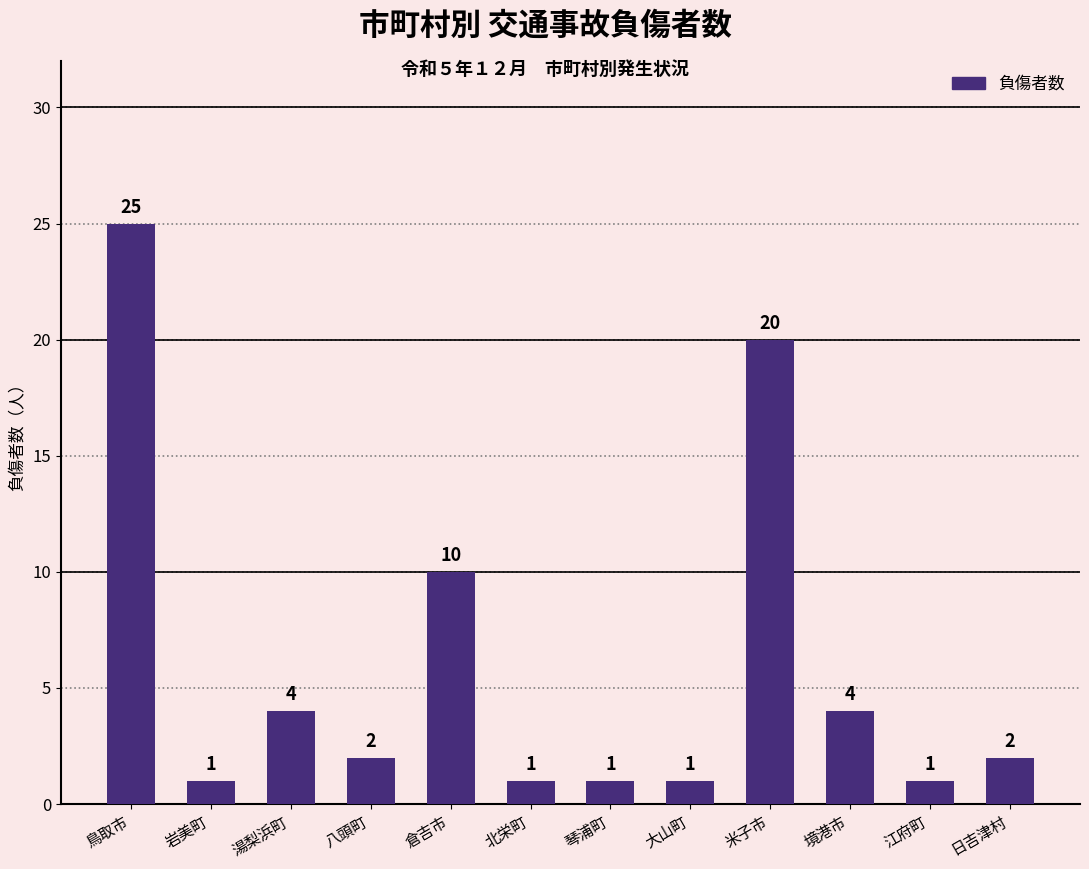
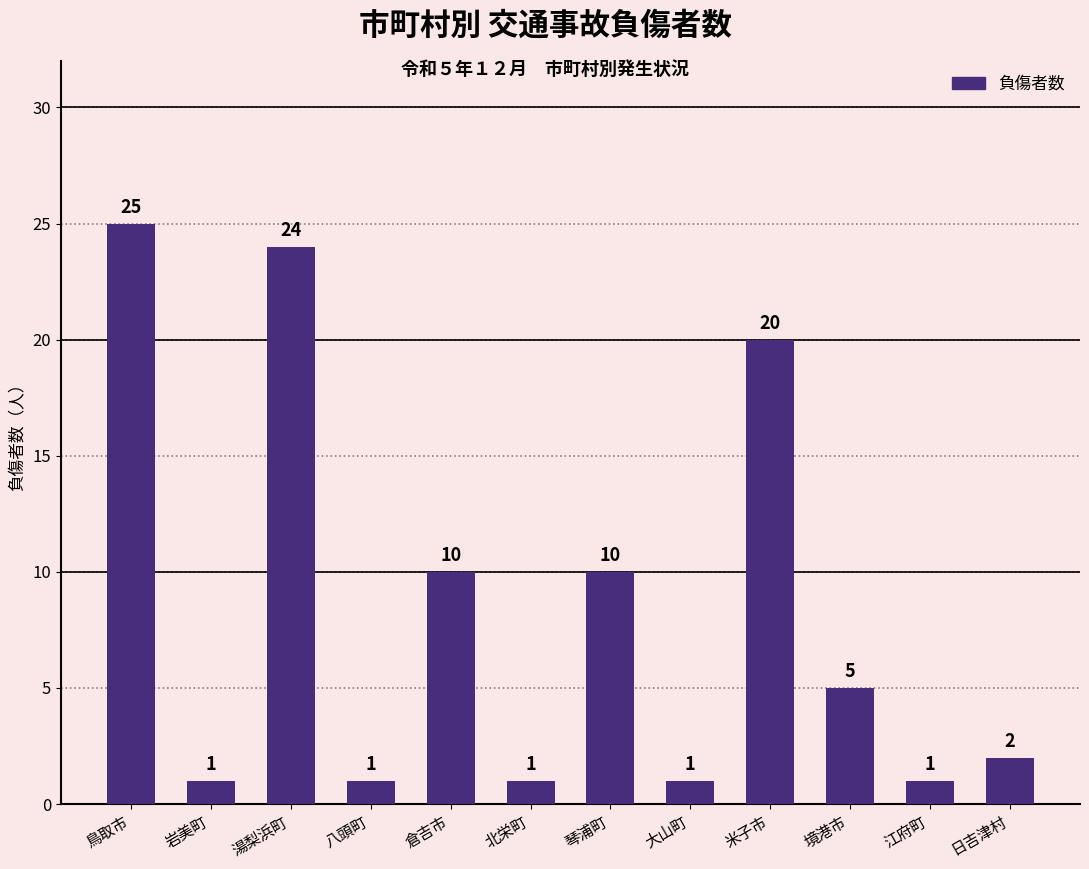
  {
    "鳥取市": 25,
    "岩美町": 1,
-   "湯梨浜町": 4,
-   "八頭町": 2,
+   "湯梨浜町": 24,
+   "八頭町": 1,
    "倉吉市": 10,
    "北栄町": 1,
-   "琴浦町": 1,
+   "琴浦町": 10,
    "大山町": 1,
    "米子市": 20,
-   "境港市": 4,
+   "境港市": 5,
    "江府町": 1,
    "日吉津村": 2
  }
